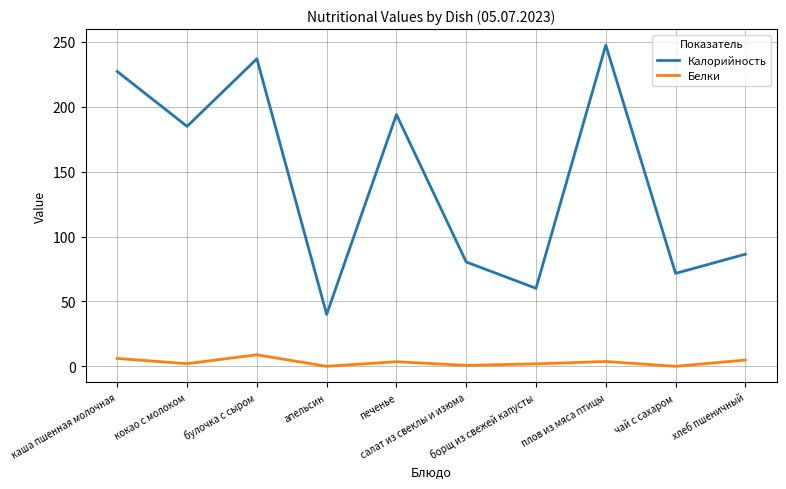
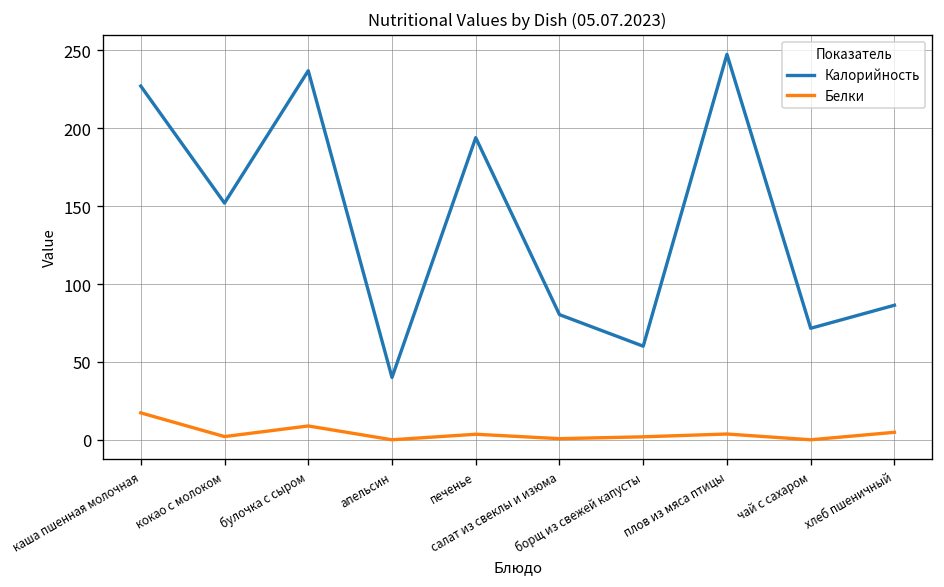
  {
    "Калорийность": {
      "каша пшенная молочная": 227,
-     "кокао с молоком": 185,
+     "кокао с молоком": 152,
      "булочка с сыром": 237,
      "апельсин": 40,
      "печенье": 194,
      "салат из свеклы и изюма": 80,
      "борщ из свежей капусты": 60,
      "плов из мяса птицы": 248,
      "чай с сахаром": 72,
      "хлеб пшеничный": 86
    },
    "Белки": {
-     "каша пшенная молочная": 6,
+     "каша пшенная молочная": 17,
      "кокао с молоком": 2,
      "булочка с сыром": 9,
      "апельсин": 0,
      "печенье": 4,
      "салат из свеклы и изюма": 1,
      "борщ из свежей капусты": 2,
      "плов из мяса птицы": 4,
      "чай с сахаром": 0,
      "хлеб пшеничный": 5
    }
  }
